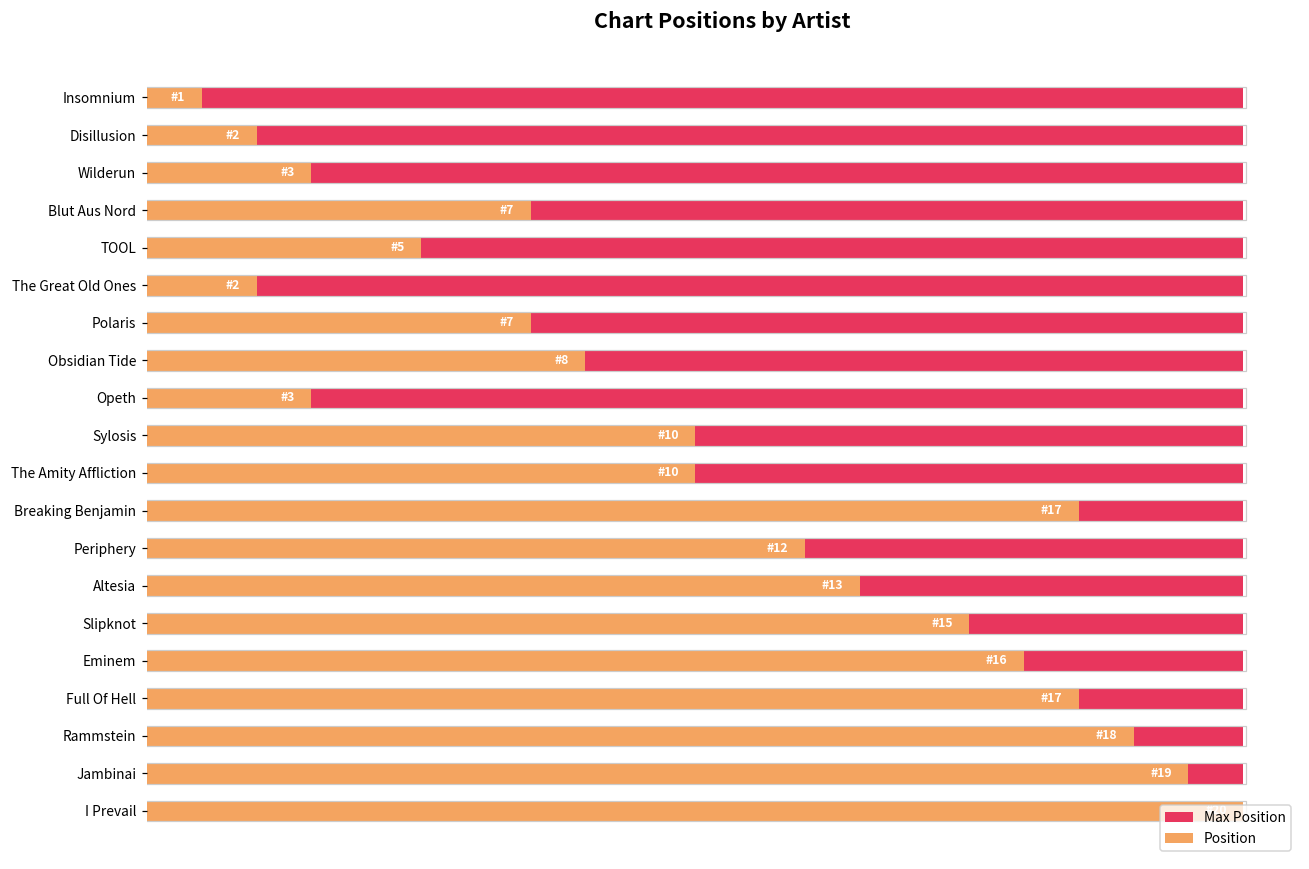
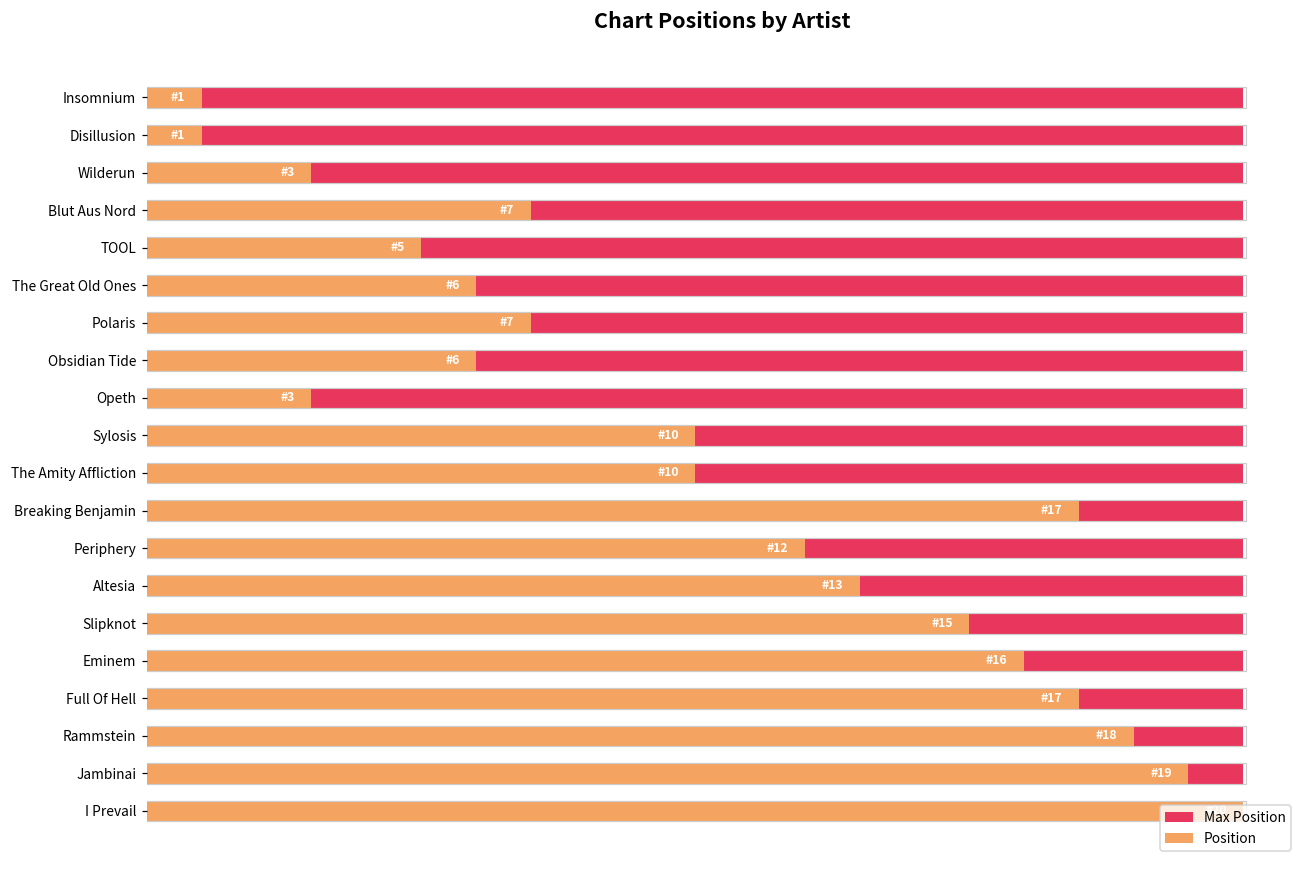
  {
    "Position": {
-     "Disillusion": 2,
-     "The Great Old Ones": 2,
-     "Obsidian Tide": 8
+     "Disillusion": 1,
+     "The Great Old Ones": 6,
+     "Obsidian Tide": 6
    }
  }
